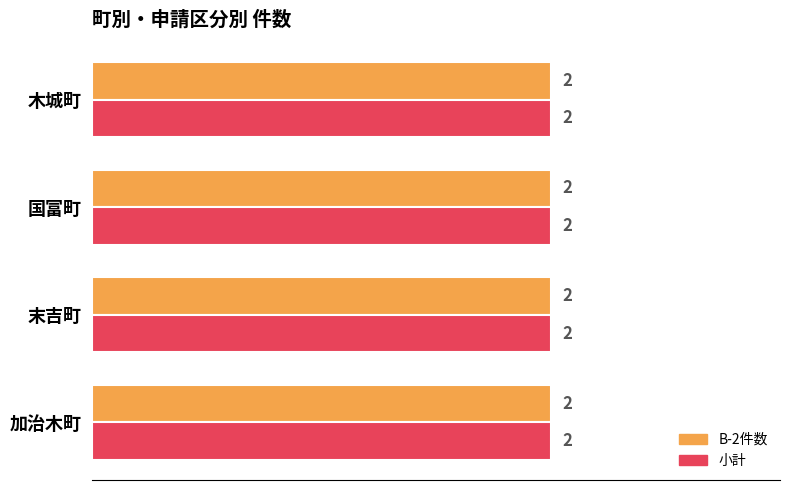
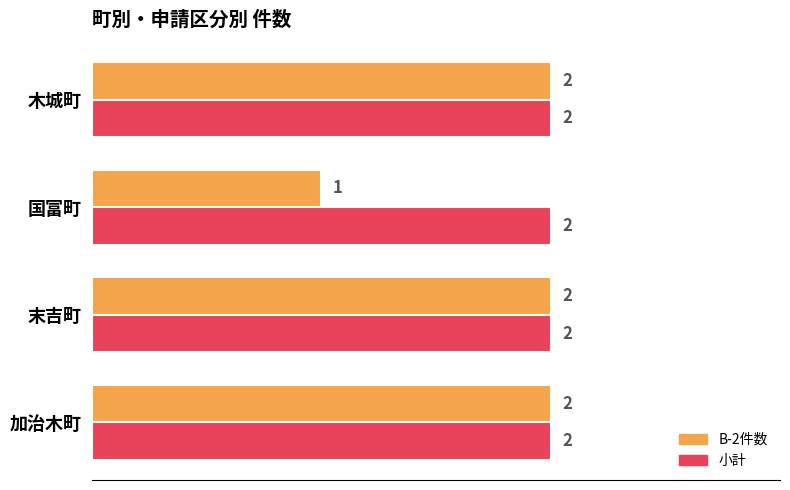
  {
    "B-2件数": {
      "木城町": 2,
-     "国富町": 2,
+     "国富町": 1,
      "末吉町": 2,
      "加治木町": 2
    },
    "小計": {
      "木城町": 2,
      "国富町": 2,
      "末吉町": 2,
      "加治木町": 2
    }
  }
